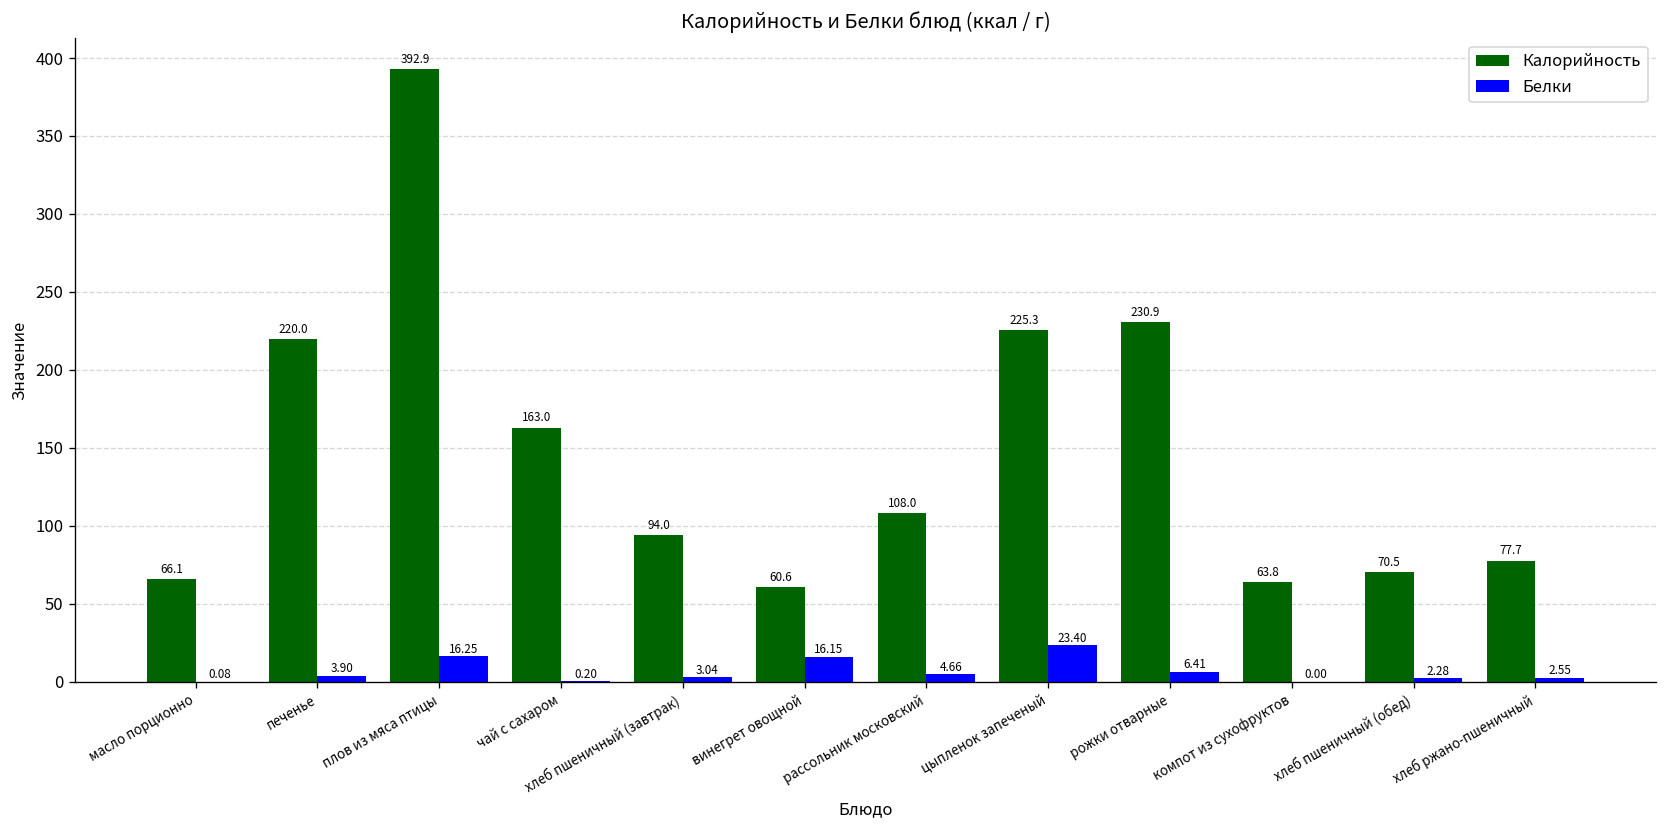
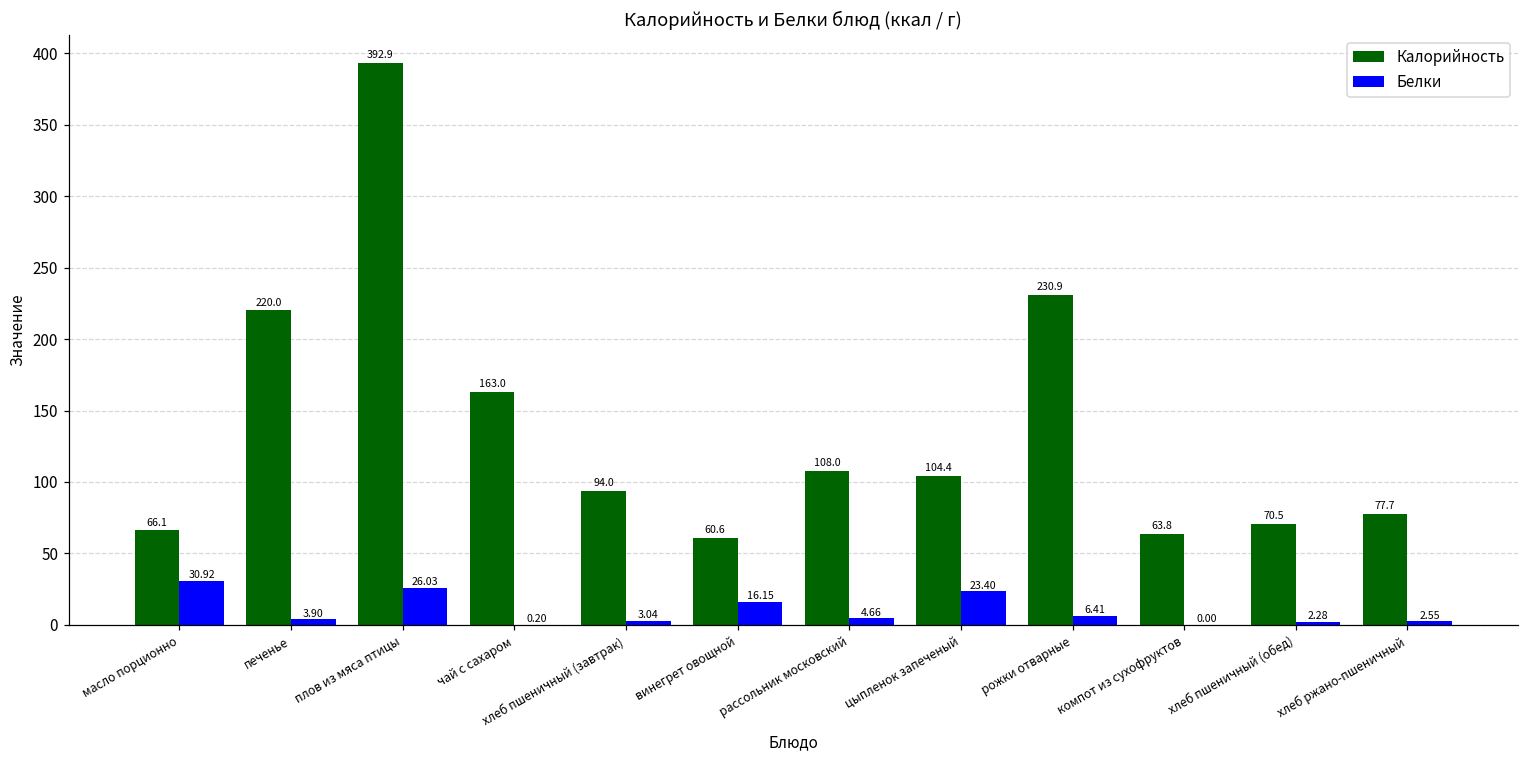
  {
    "Калорийность": {
      "масло порционно": 66.1,
      "печенье": 220.0,
      "плов из мяса птицы": 392.9,
      "чай с сахаром": 163.0,
      "хлеб пшеничный (завтрак)": 94.0,
      "винегрет овощной": 60.6,
      "рассольник московский": 108.0,
-     "цыпленок запеченый": 225.3,
+     "цыпленок запеченый": 104.4,
      "рожки отварные": 230.9,
      "компот из сухофруктов": 63.8,
      "хлеб пшеничный (обед)": 70.5,
      "хлеб ржано-пшеничный": 77.7
    },
    "Белки": {
-     "масло порционно": 0.08,
+     "масло порционно": 30.92,
      "печенье": 3.90,
-     "плов из мяса птицы": 16.25,
+     "плов из мяса птицы": 26.03,
      "чай с сахаром": 0.20,
      "хлеб пшеничный (завтрак)": 3.04,
      "винегрет овощной": 16.15,
      "рассольник московский": 4.66,
      "цыпленок запеченый": 23.40,
      "рожки отварные": 6.41,
      "компот из сухофруктов": 0.00,
      "хлеб пшеничный (обед)": 2.28,
      "хлеб ржано-пшеничный": 2.55
    }
  }
